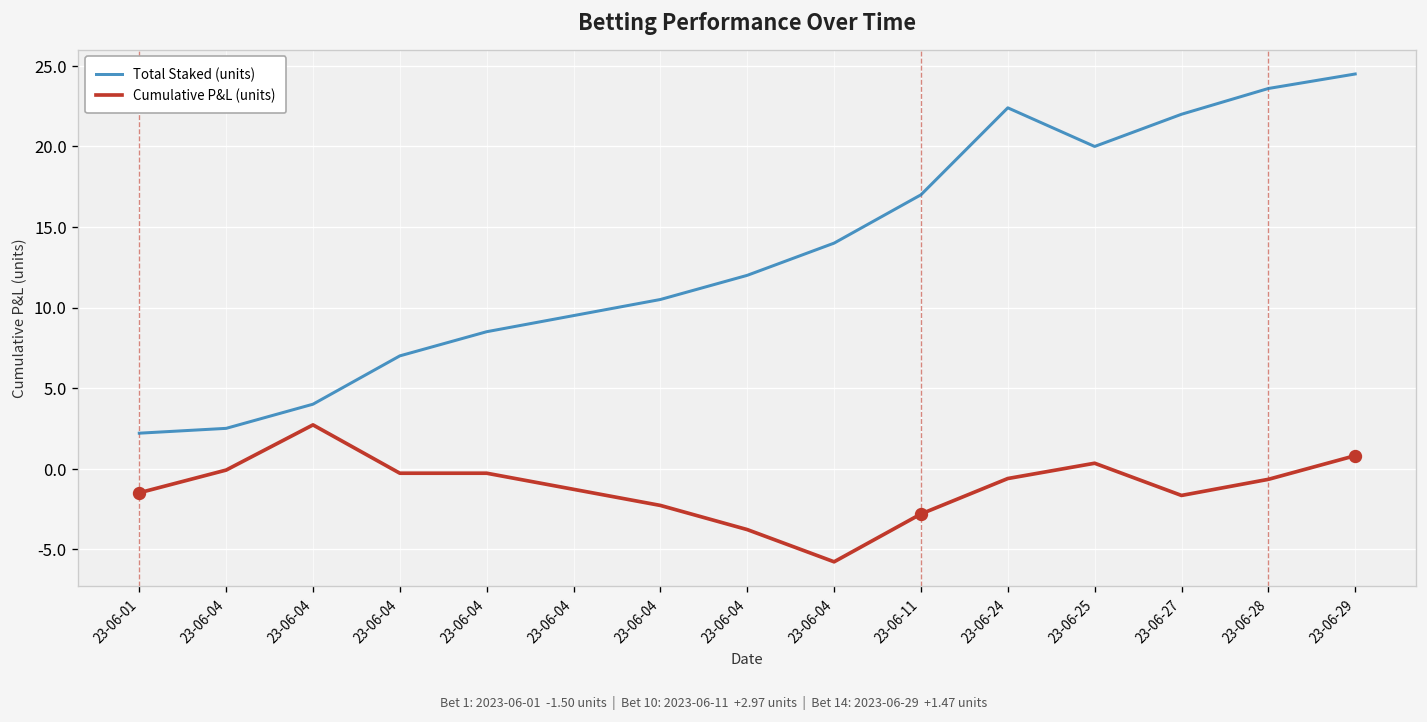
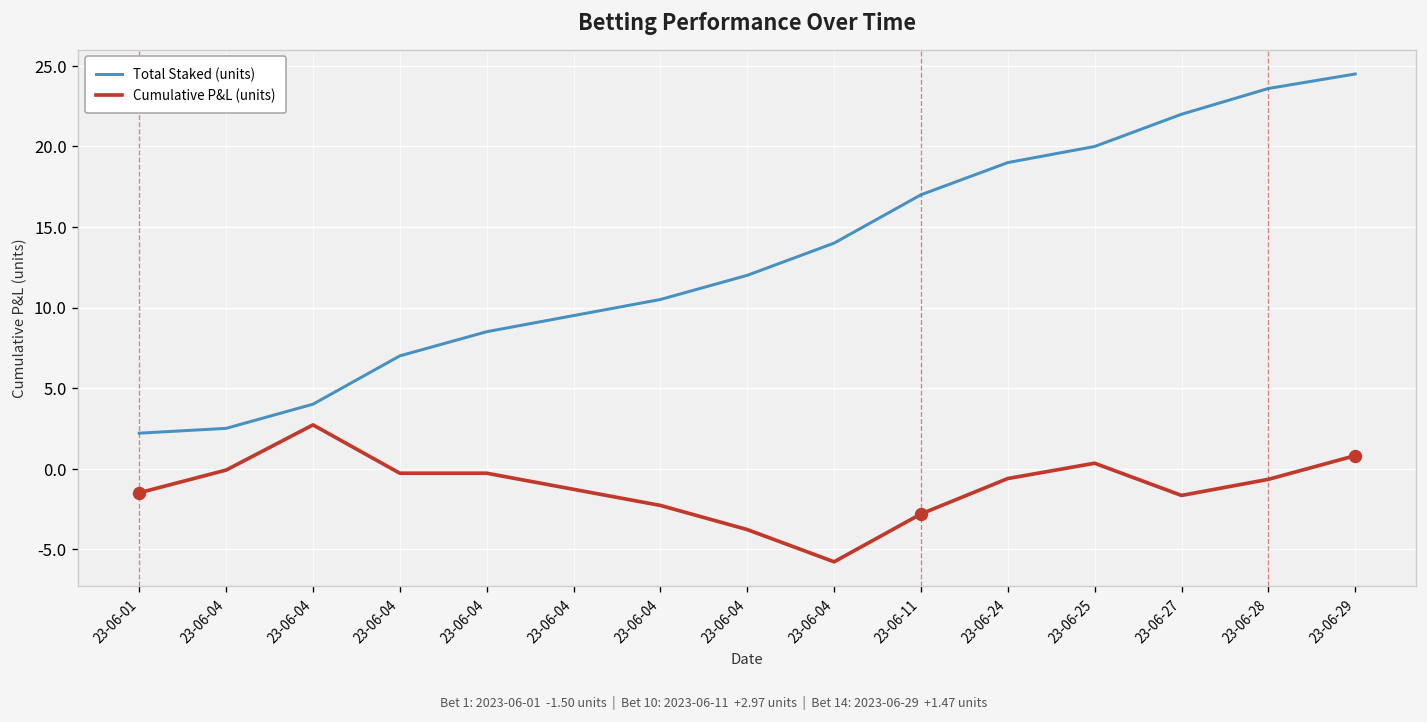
  {
    "Total Staked (units)": {
      "23-06-01": 2.2,
      "23-06-11": 17.0,
-     "23-06-24": 22.4,
+     "23-06-24": 19.0,
      "23-06-25": 20.0,
      "23-06-27": 22.0,
      "23-06-28": 23.6,
      "23-06-29": 24.5
    }
  }
